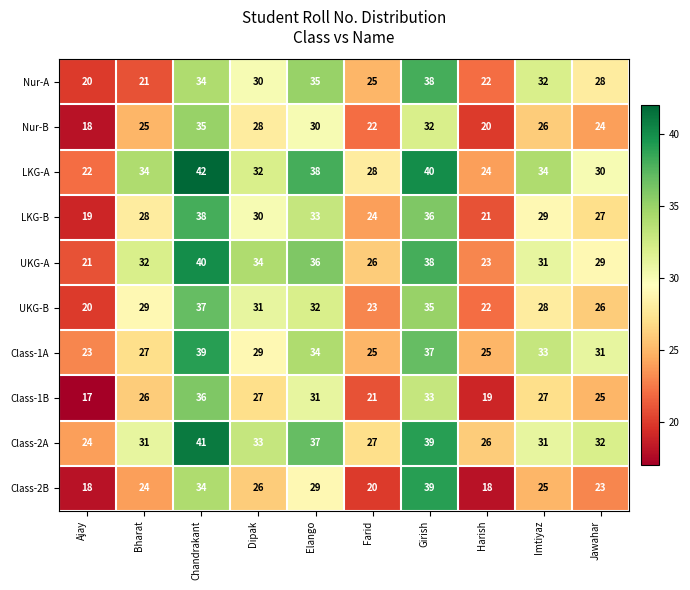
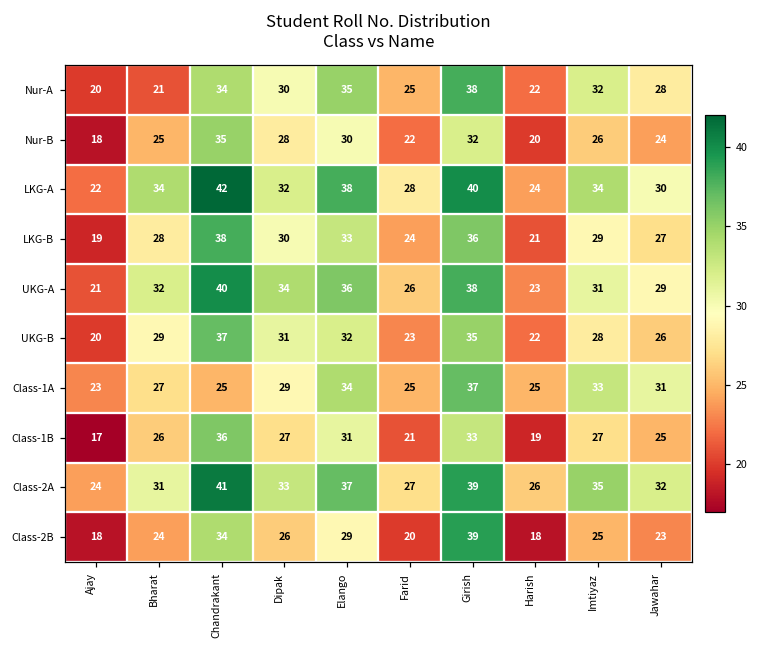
  {
    "Nur-A": {
      "Ajay": 20,
      "Bharat": 21,
      "Chandrakant": 34,
      "Dipak": 30,
      "Elango": 35,
      "Farid": 25,
      "Girish": 38,
      "Harish": 22,
      "Imtiyaz": 32,
      "Jawahar": 28
    },
    "Nur-B": {
      "Ajay": 18,
      "Bharat": 25,
      "Chandrakant": 35,
      "Dipak": 28,
      "Elango": 30,
      "Farid": 22,
      "Girish": 32,
      "Harish": 20,
      "Imtiyaz": 26,
      "Jawahar": 24
    },
    "LKG-A": {
      "Ajay": 22,
      "Bharat": 34,
      "Chandrakant": 42,
      "Dipak": 32,
      "Elango": 38,
      "Farid": 28,
      "Girish": 40,
      "Harish": 24,
      "Imtiyaz": 34,
      "Jawahar": 30
    },
    "LKG-B": {
      "Ajay": 19,
      "Bharat": 28,
      "Chandrakant": 38,
      "Dipak": 30,
      "Elango": 33,
      "Farid": 24,
      "Girish": 36,
      "Harish": 21,
      "Imtiyaz": 29,
      "Jawahar": 27
    },
    "UKG-A": {
      "Ajay": 21,
      "Bharat": 32,
      "Chandrakant": 40,
      "Dipak": 34,
      "Elango": 36,
      "Farid": 26,
      "Girish": 38,
      "Harish": 23,
      "Imtiyaz": 31,
      "Jawahar": 29
    },
    "UKG-B": {
      "Ajay": 20,
      "Bharat": 29,
      "Chandrakant": 37,
      "Dipak": 31,
      "Elango": 32,
      "Farid": 23,
      "Girish": 35,
      "Harish": 22,
      "Imtiyaz": 28,
      "Jawahar": 26
    },
    "Class-1A": {
      "Ajay": 23,
      "Bharat": 27,
-     "Chandrakant": 39,
+     "Chandrakant": 25,
      "Dipak": 29,
      "Elango": 34,
      "Farid": 25,
      "Girish": 37,
      "Harish": 25,
      "Imtiyaz": 33,
      "Jawahar": 31
    },
    "Class-1B": {
      "Ajay": 17,
      "Bharat": 26,
      "Chandrakant": 36,
      "Dipak": 27,
      "Elango": 31,
      "Farid": 21,
      "Girish": 33,
      "Harish": 19,
      "Imtiyaz": 27,
      "Jawahar": 25
    },
    "Class-2A": {
      "Ajay": 24,
      "Bharat": 31,
      "Chandrakant": 41,
      "Dipak": 33,
      "Elango": 37,
      "Farid": 27,
      "Girish": 39,
      "Harish": 26,
-     "Imtiyaz": 31,
+     "Imtiyaz": 35,
      "Jawahar": 32
    },
    "Class-2B": {
      "Ajay": 18,
      "Bharat": 24,
      "Chandrakant": 34,
      "Dipak": 26,
      "Elango": 29,
      "Farid": 20,
      "Girish": 39,
      "Harish": 18,
      "Imtiyaz": 25,
      "Jawahar": 23
    }
  }
